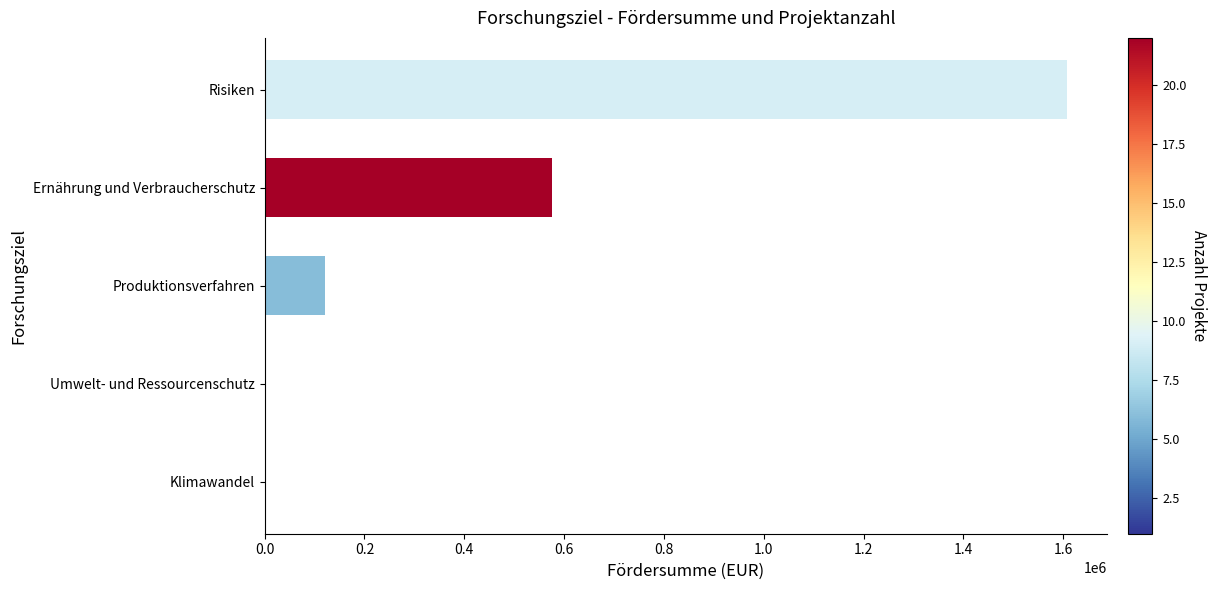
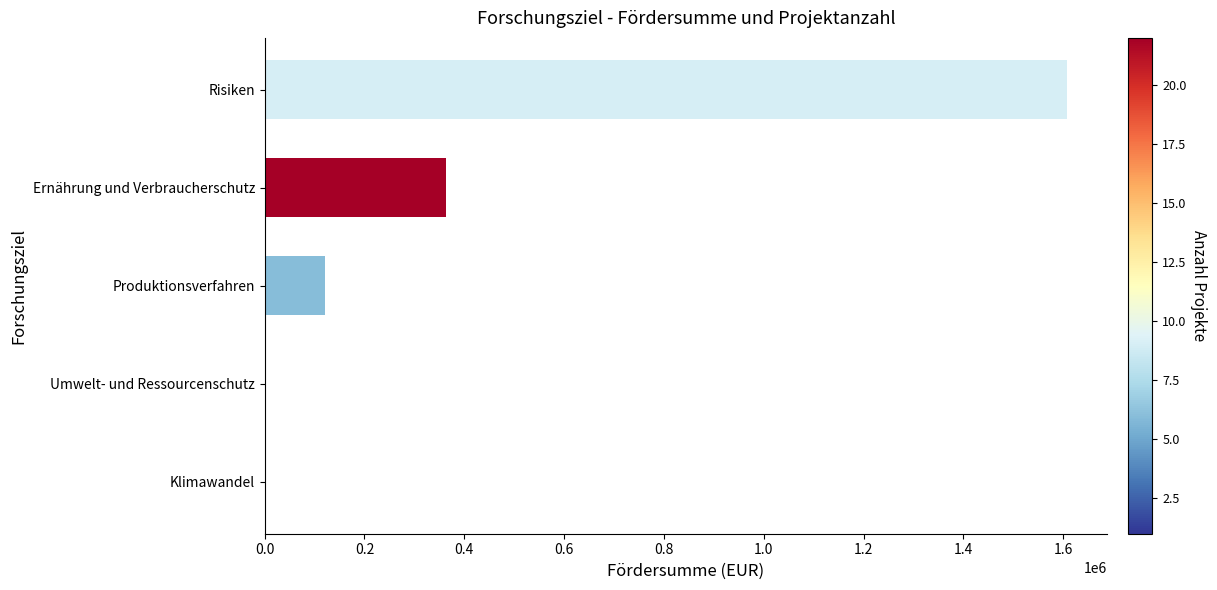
  {
    "Risiken": 1610000,
-   "Ernährung und Verbraucherschutz": 580000,
+   "Ernährung und Verbraucherschutz": 360000,
    "Produktionsverfahren": 120000,
    "Umwelt- und Ressourcenschutz": 0,
    "Klimawandel": 0
  }
